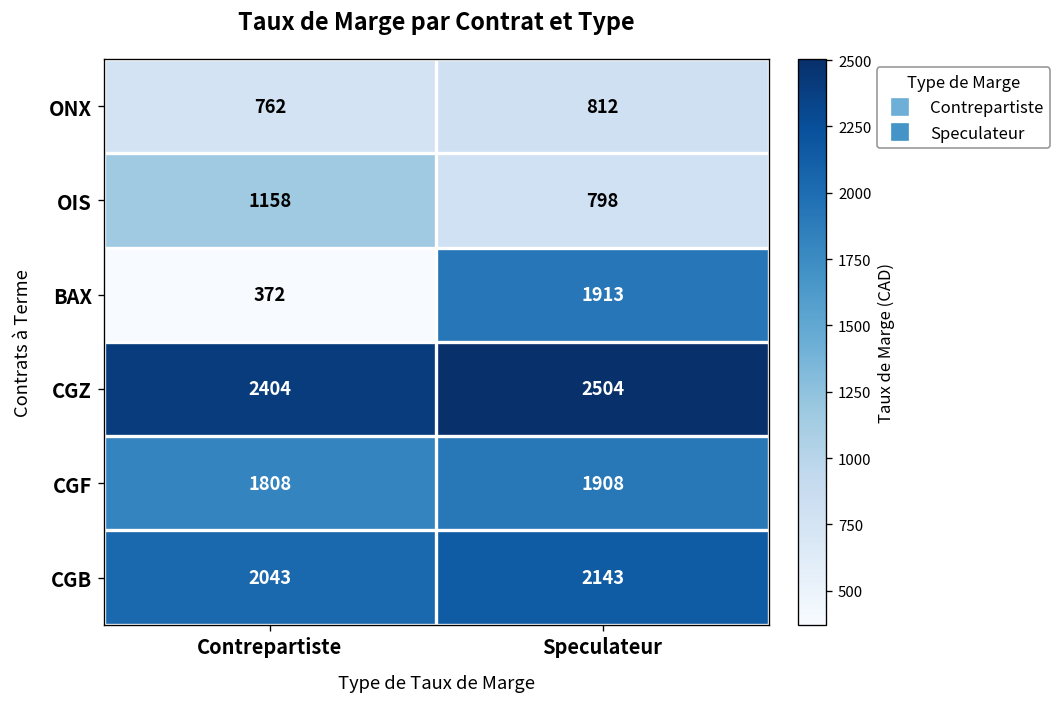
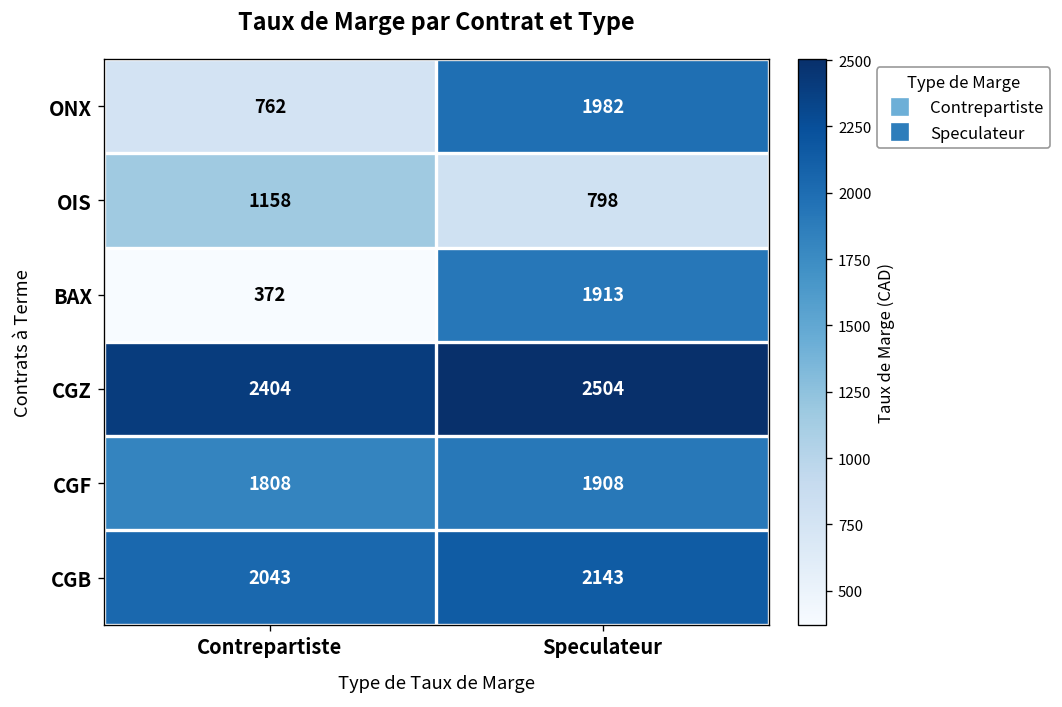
  {
    "ONX": {
      "Contrepartiste": 762,
-     "Speculateur": 812
+     "Speculateur": 1982
    },
    "OIS": {
      "Contrepartiste": 1158,
      "Speculateur": 798
    },
    "BAX": {
      "Contrepartiste": 372,
      "Speculateur": 1913
    },
    "CGZ": {
      "Contrepartiste": 2404,
      "Speculateur": 2504
    },
    "CGF": {
      "Contrepartiste": 1808,
      "Speculateur": 1908
    },
    "CGB": {
      "Contrepartiste": 2043,
      "Speculateur": 2143
    }
  }
